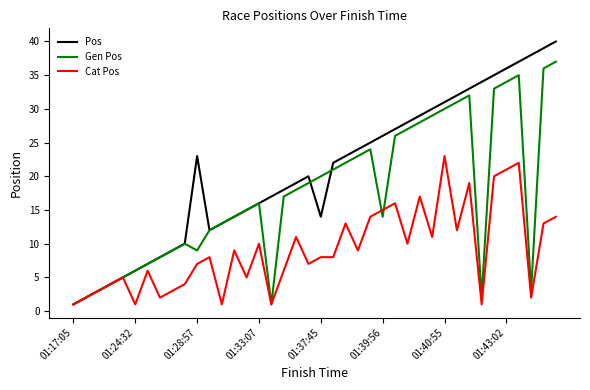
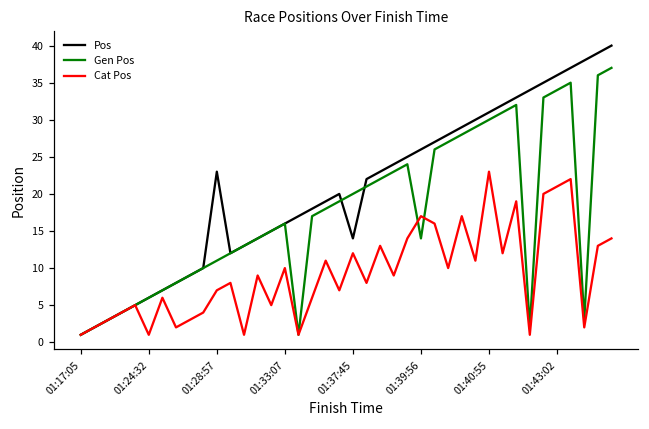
  {
    "Pos": {
      "01:28:57": 23,
      "01:37:45": 14,
      "01:39:56": 26,
      "01:40:55": 31
    },
    "Gen Pos": {
-     "01:28:57": 9,
+     "01:28:57": 11,
      "01:37:45": 20,
      "01:39:56": 14,
      "01:40:55": 30
    },
    "Cat Pos": {
      "01:24:32": 1,
      "01:28:57": 7,
      "01:33:07": 10,
-     "01:37:45": 8,
-     "01:39:56": 15,
+     "01:37:45": 12,
+     "01:39:56": 17,
      "01:40:55": 23
    }
  }
